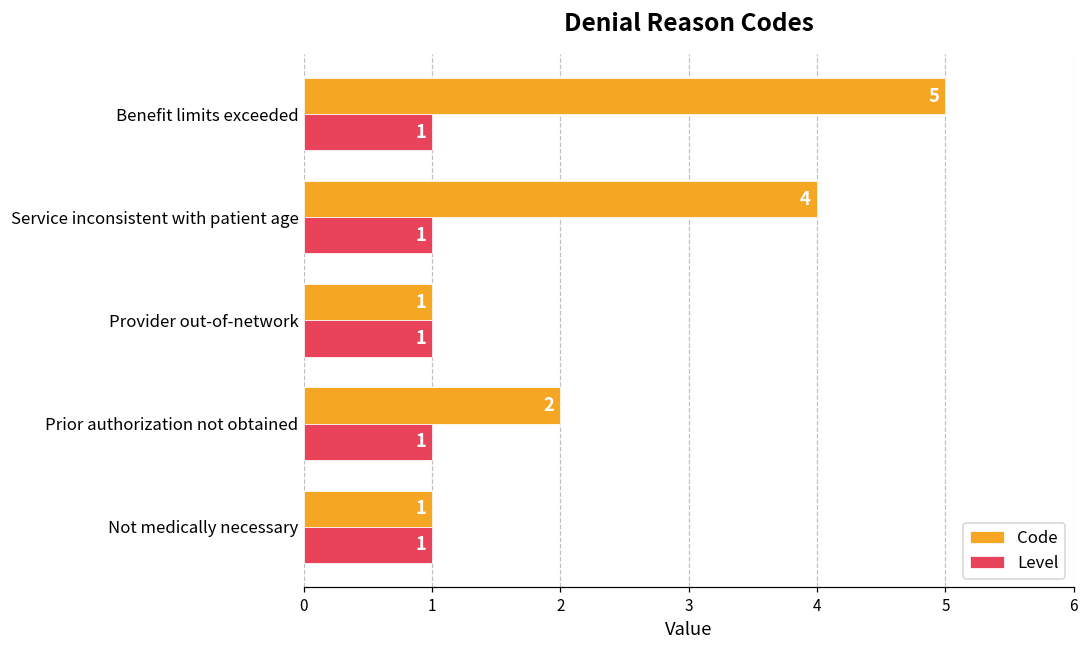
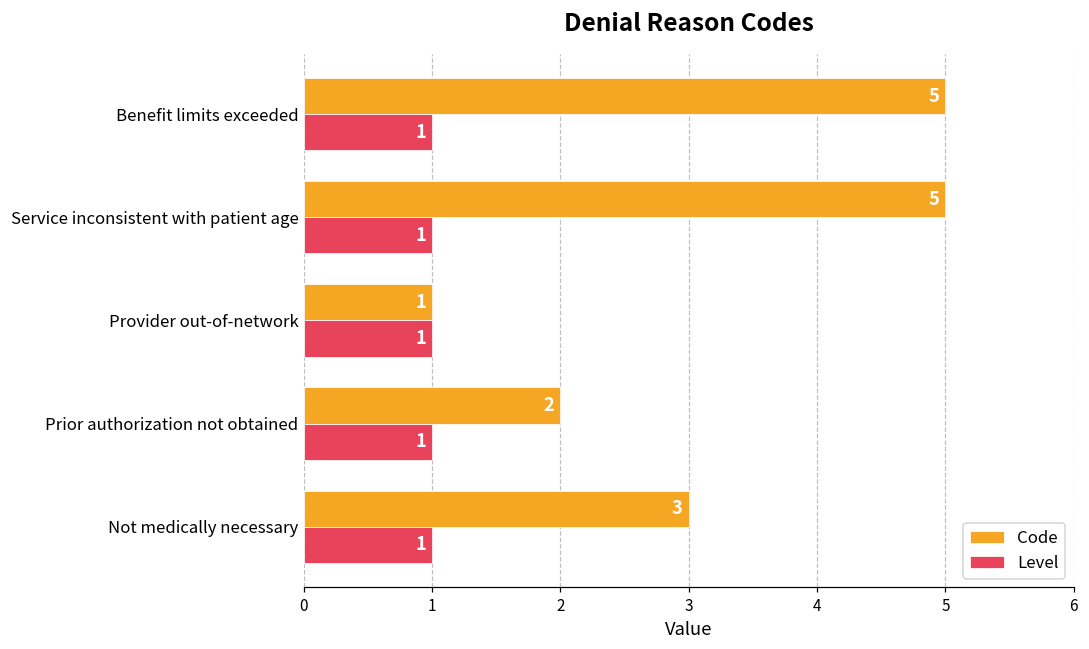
  {
    "Code": {
      "Benefit limits exceeded": 5,
-     "Service inconsistent with patient age": 4,
+     "Service inconsistent with patient age": 5,
      "Provider out-of-network": 1,
      "Prior authorization not obtained": 2,
-     "Not medically necessary": 1
+     "Not medically necessary": 3
    },
    "Level": {
      "Benefit limits exceeded": 1,
      "Service inconsistent with patient age": 1,
      "Provider out-of-network": 1,
      "Prior authorization not obtained": 1,
      "Not medically necessary": 1
    }
  }
